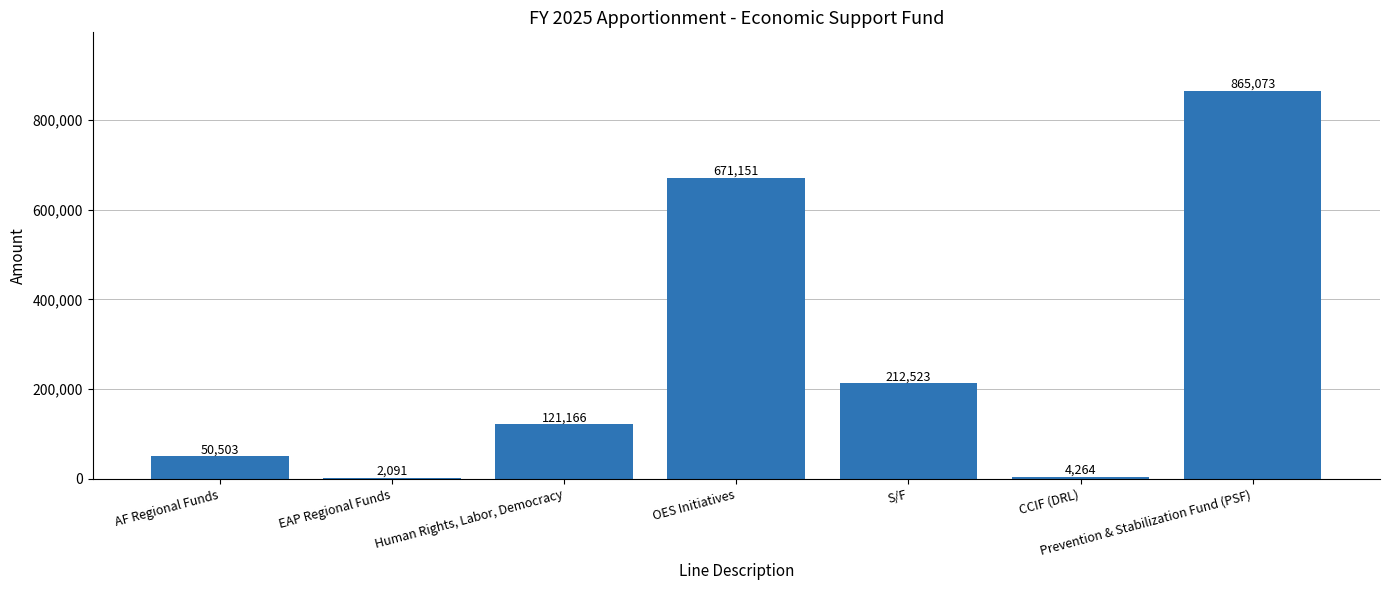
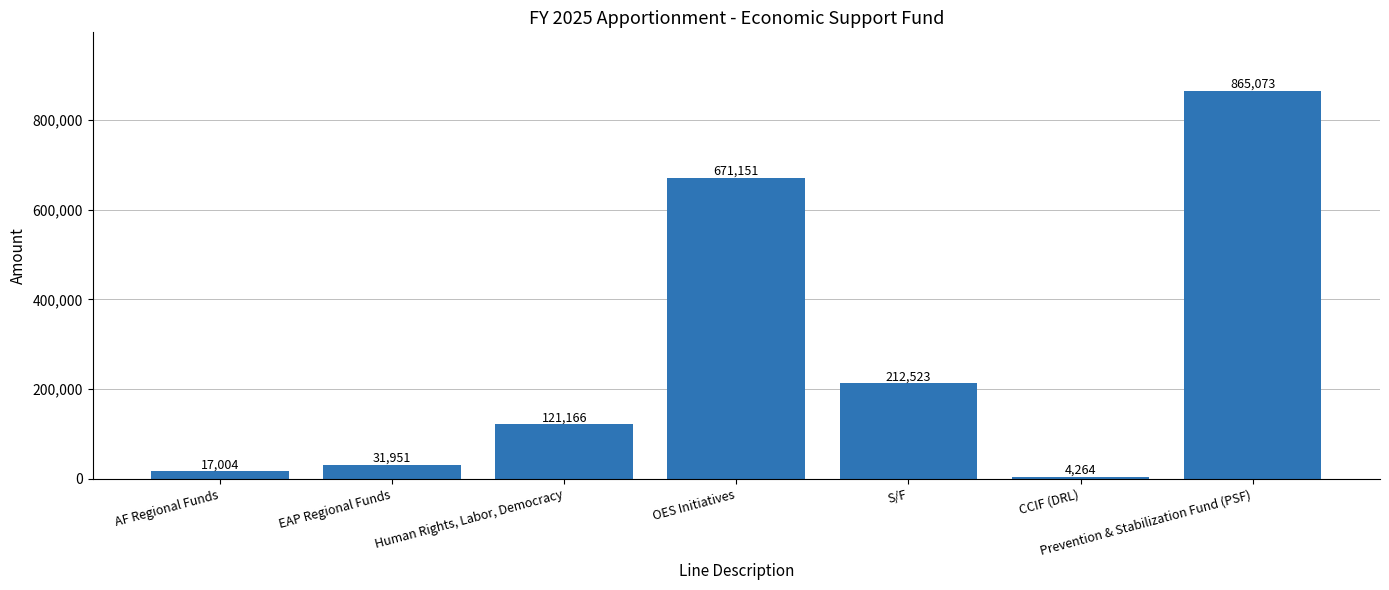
  {
-   "AF Regional Funds": "50,503",
-   "EAP Regional Funds": "2,091",
+   "AF Regional Funds": "17,004",
+   "EAP Regional Funds": "31,951",
    "Human Rights, Labor, Democracy": "121,166",
    "OES Initiatives": "671,151",
    "S/F": "212,523",
    "CCIF (DRL)": "4,264",
    "Prevention & Stabilization Fund (PSF)": "865,073"
  }
